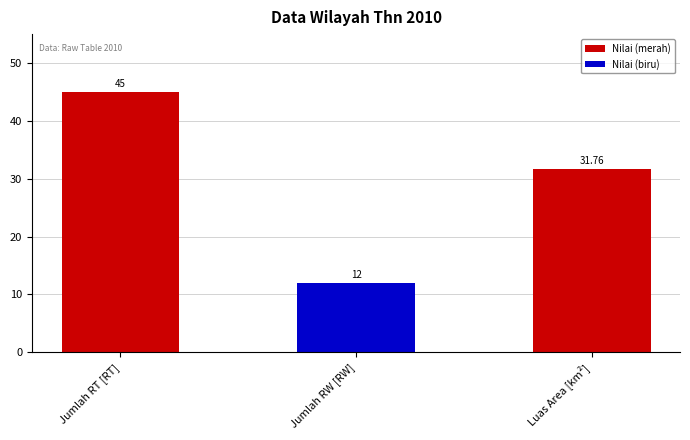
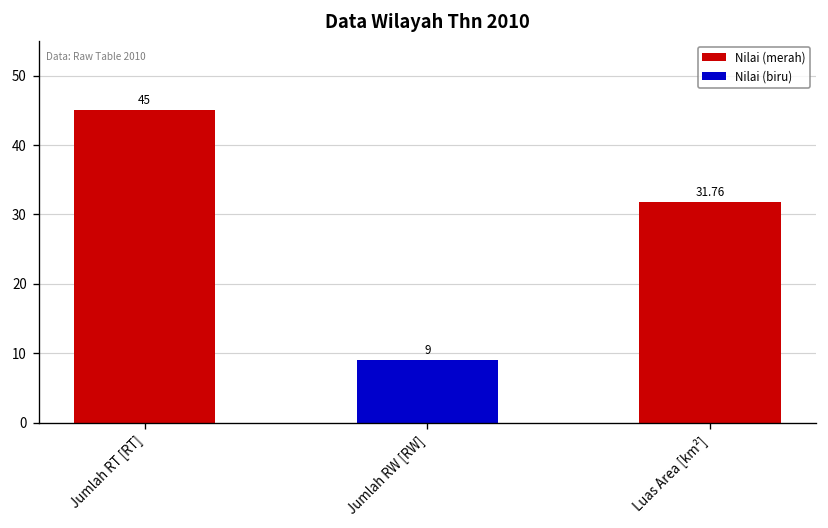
  {
    "Jumlah RT [RT]": 45,
-   "Jumlah RW [RW]": 12,
+   "Jumlah RW [RW]": 9,
    "Luas Area [km²]": 31.76
  }
